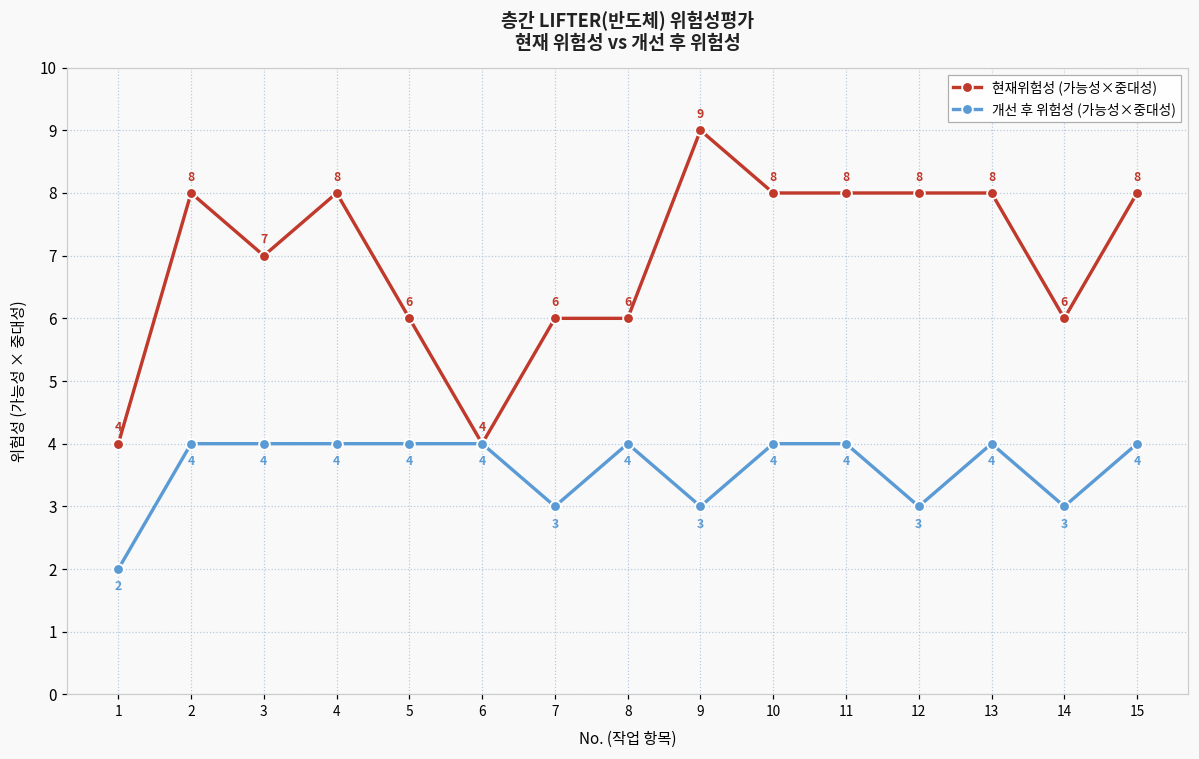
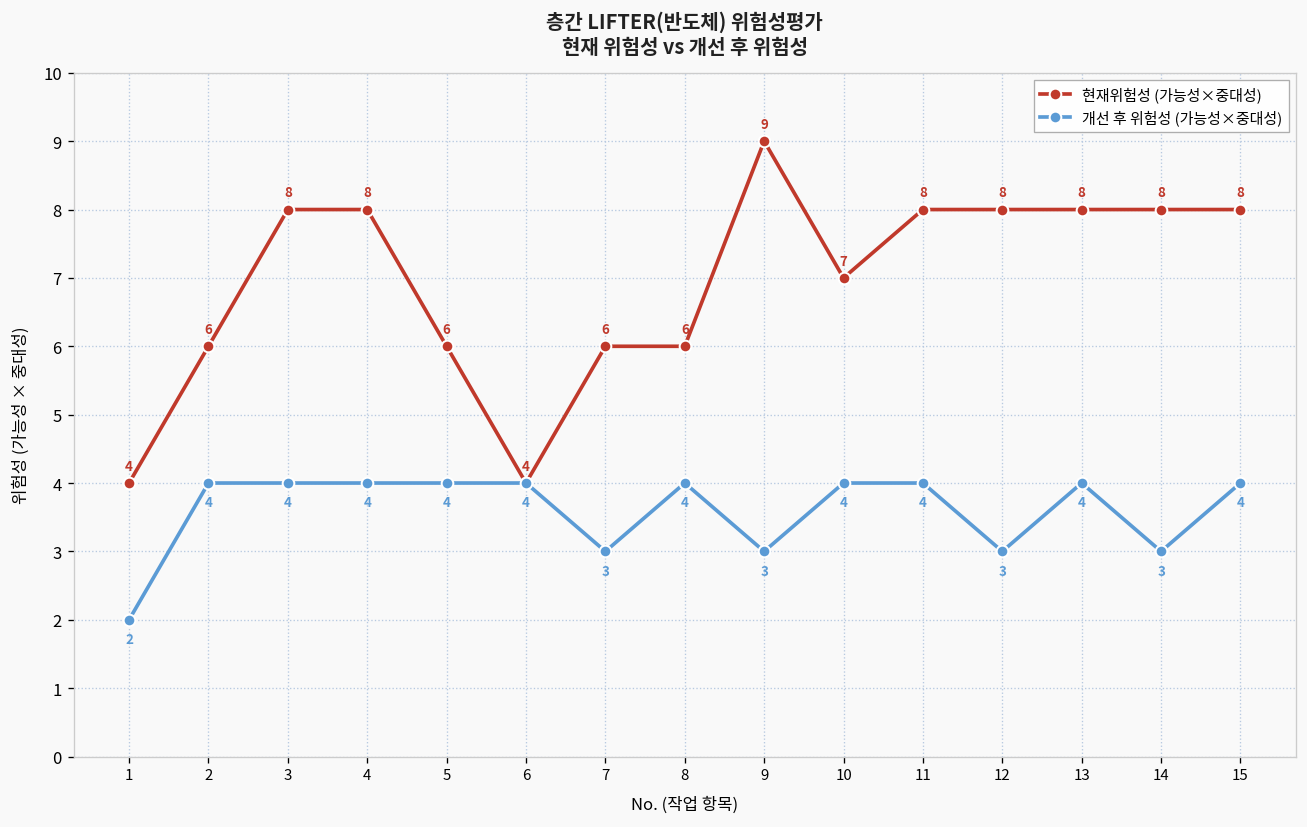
  {
    "현재위험성 (가능성×중대성)": {
      "1": 4,
-     "2": 8,
-     "3": 7,
+     "2": 6,
+     "3": 8,
      "4": 8,
      "5": 6,
      "7": 6,
      "8": 6,
      "9": 9,
-     "10": 8,
+     "10": 7,
      "11": 8,
      "12": 8,
      "13": 8,
-     "14": 6,
+     "14": 8,
      "15": 8
    },
    "개선 후 위험성 (가능성×중대성)": {
      "1": 2,
      "2": 4,
      "3": 4,
      "4": 4,
      "5": 4,
      "7": 3,
      "8": 4,
      "9": 3,
      "10": 4,
      "11": 4,
      "12": 3,
      "13": 4,
      "14": 3,
      "15": 4
    }
  }
